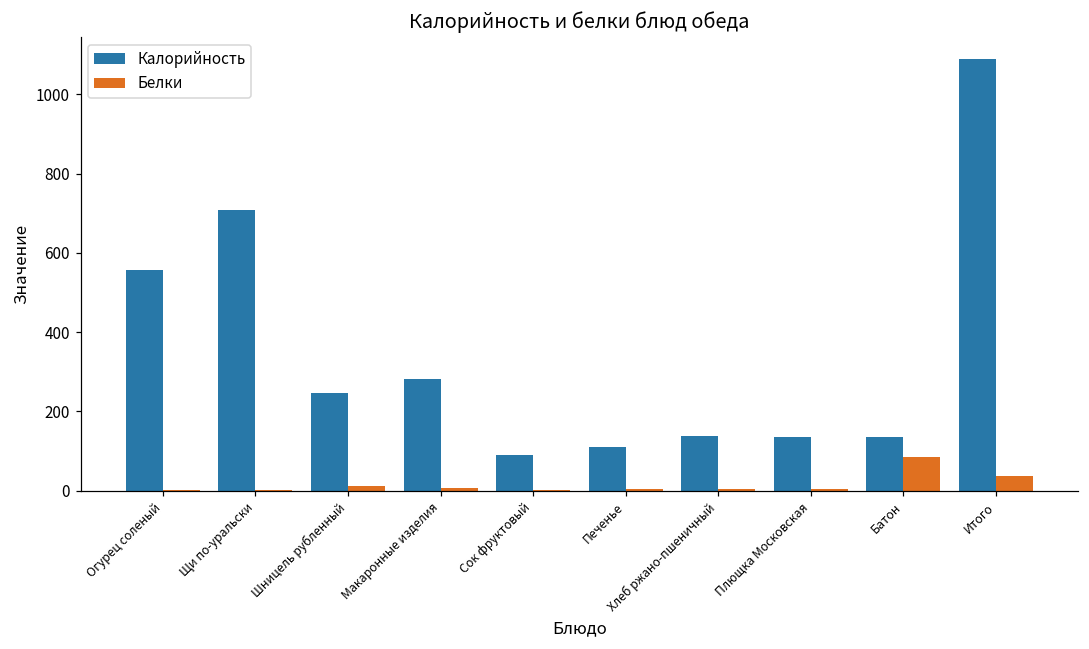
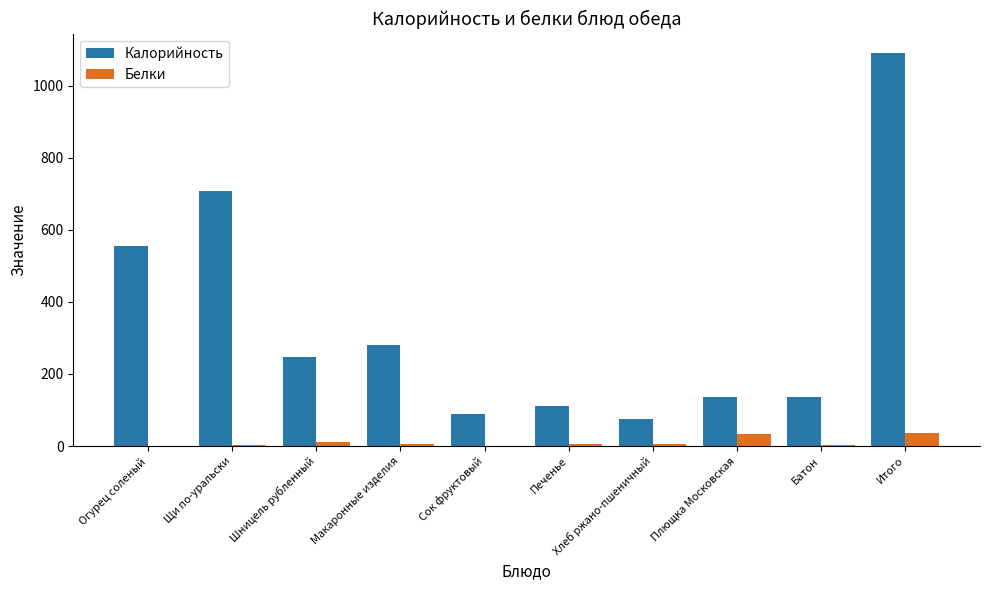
  {
    "Калорийность": {
      "Огурец соленый": 560,
      "Щи по-уральски": 710,
      "Шницель рубленный": 250,
      "Макаронные изделия": 280,
      "Сок фруктовый": 90,
      "Печенье": 110,
-     "Хлеб ржано-пшеничный": 140,
+     "Хлеб ржано-пшеничный": 70,
      "Плющка Московская": 140,
      "Батон": 140,
      "Итого": 1090
    },
    "Белки": {
      "Шницель рубленный": 10,
-     "Плющка Московская": 0,
-     "Батон": 90,
+     "Плющка Московская": 30,
+     "Батон": 0,
      "Итого": 40
    }
  }
